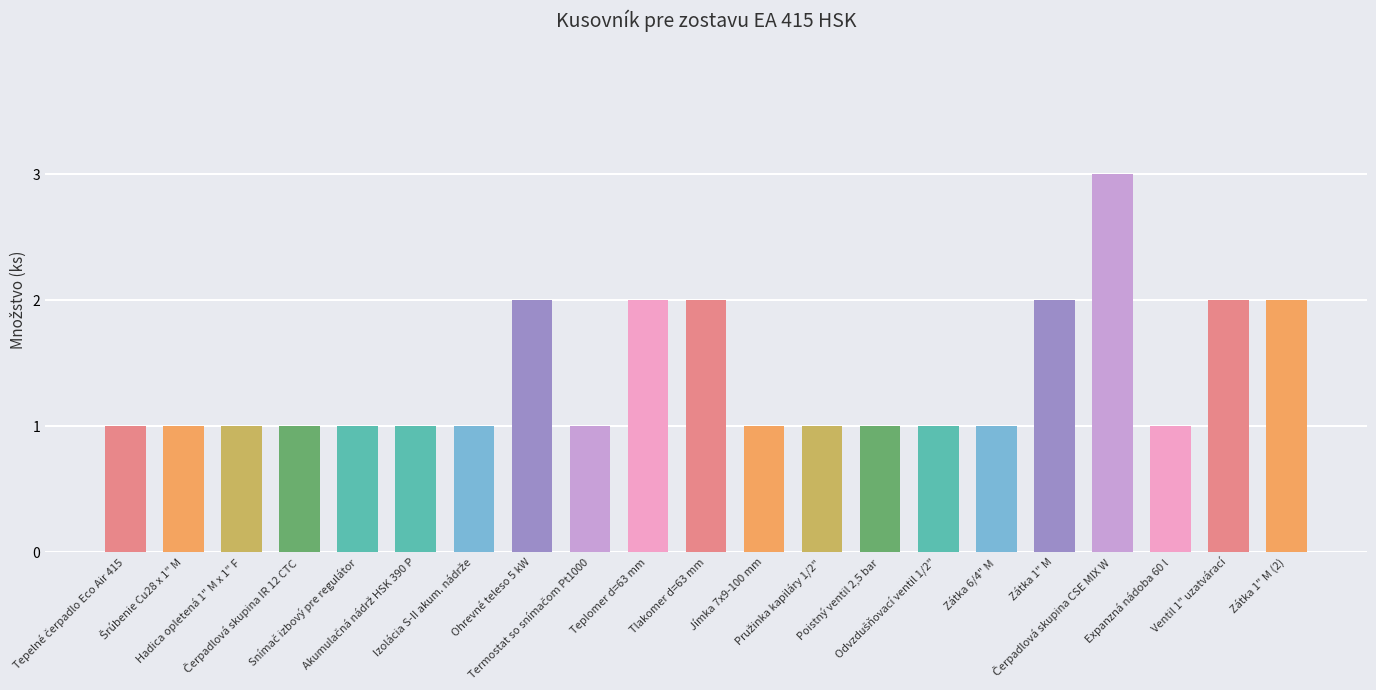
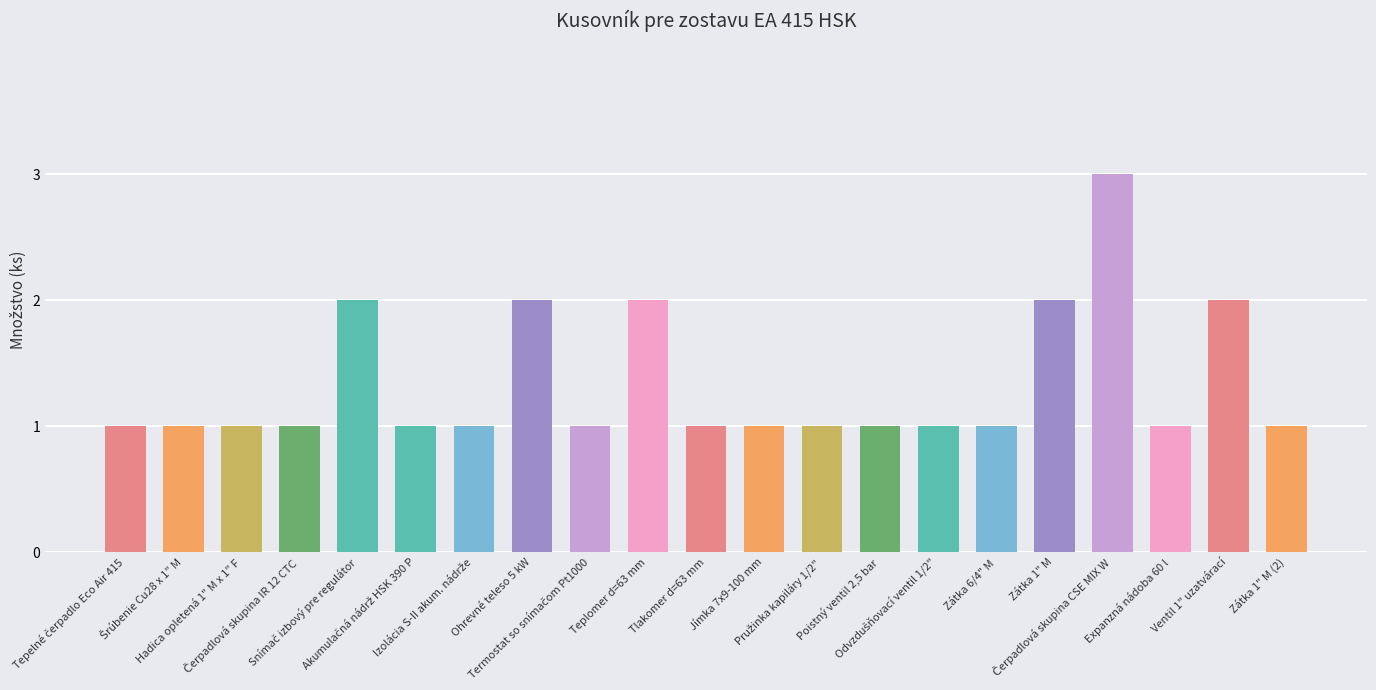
  {
    "Tepelné čerpadlo Eco Air 415": 1,
    "Šrúbenie Cu28 x 1\" M": 1,
    "Hadica opletená 1\" M x 1\" F": 1,
    "Čerpadlová skupina IR 12 CTC": 1,
-   "Snímač izbový pre regulátor": 1,
+   "Snímač izbový pre regulátor": 2,
    "Akumulačná nádrž HSK 390 P": 1,
    "Izolácia S-II akum. nádrže": 1,
    "Ohrevné teleso 5 kW": 2,
    "Termostat so snímačom Pt1000": 1,
    "Teplomer d=63 mm": 2,
-   "Tlakomer d=63 mm": 2,
+   "Tlakomer d=63 mm": 1,
    "Jímka 7x9-100 mm": 1,
    "Pružinka kapiláry 1/2\"": 1,
    "Poistný ventil 2,5 bar": 1,
    "Odvzdušňovací ventil 1/2\"": 1,
    "Zátka 6/4\" M": 1,
    "Zátka 1\" M": 2,
    "Čerpadlová skupina CSE MIX W": 3,
    "Expanzná nádoba 60 l": 1,
    "Ventil 1\" uzatvárací": 2,
-   "Zátka 1\" M (2)": 2
+   "Zátka 1\" M (2)": 1
  }
